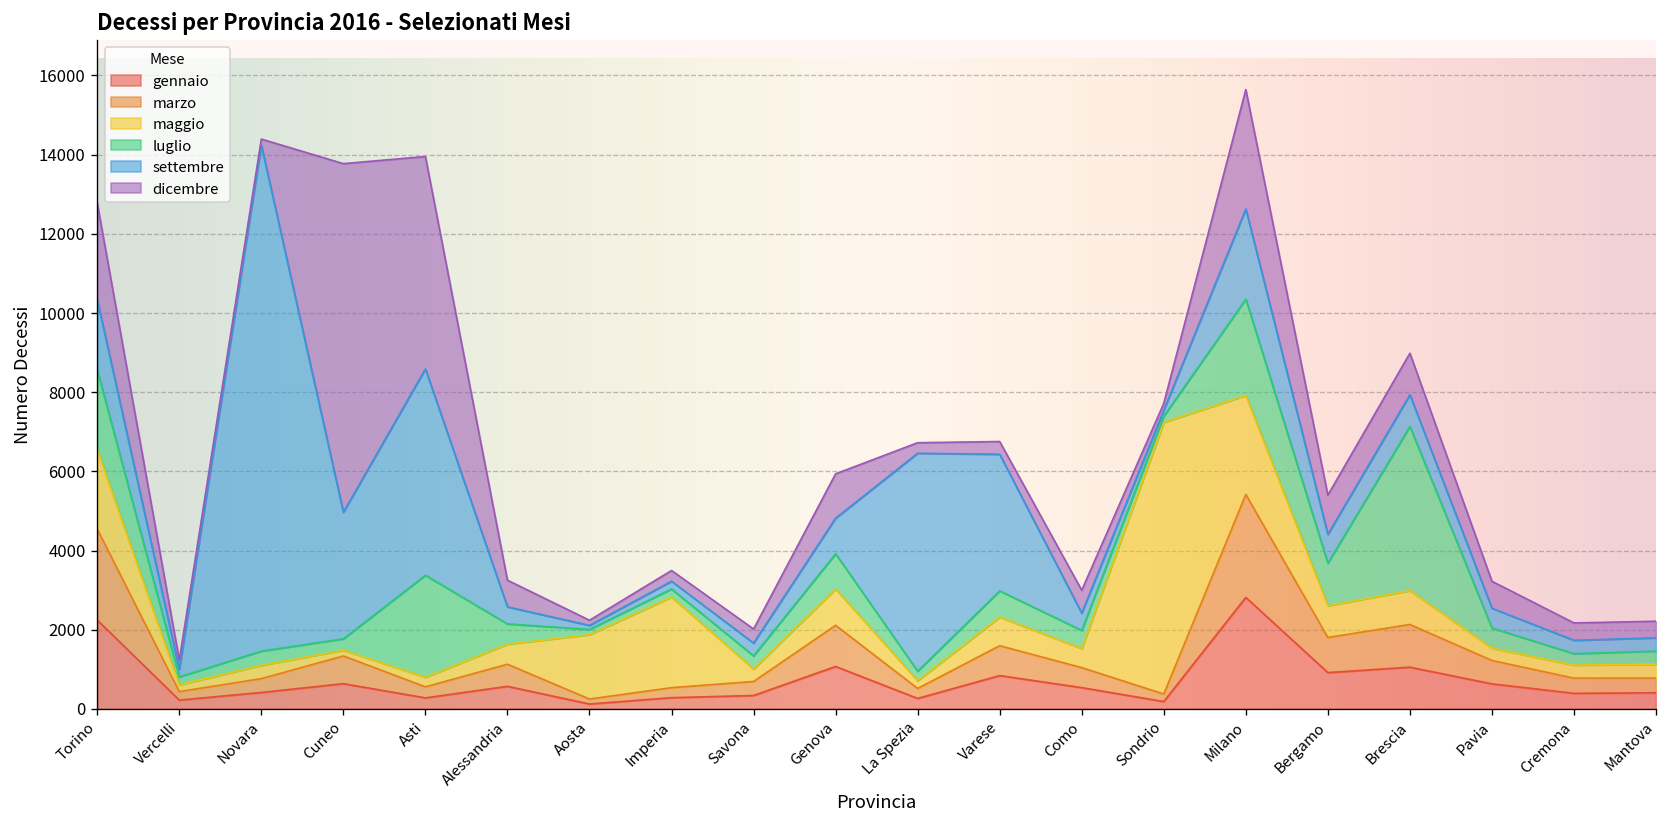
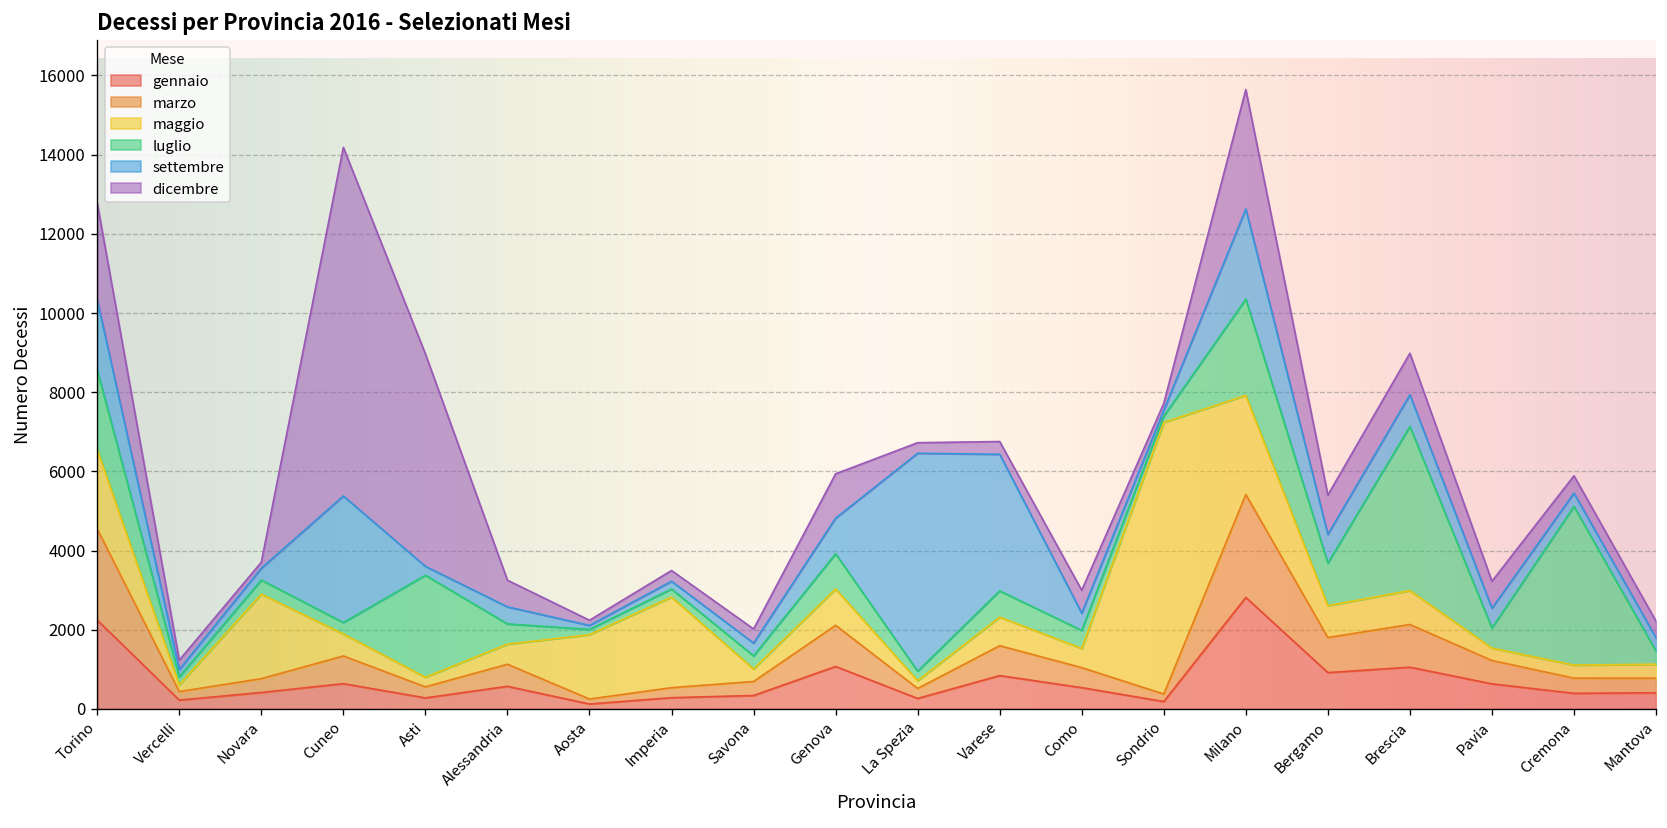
  {
    "maggio": {
      "Torino": 2000,
      "Vercelli": 200,
-     "Novara": 300,
-     "Cuneo": 100,
+     "Novara": 2100,
+     "Cuneo": 600,
      "Asti": 200,
      "Alessandria": 500,
      "Aosta": 1600,
      "Imperia": 2300,
      "Savona": 300,
      "Genova": 900,
      "La Spezia": 200,
      "Varese": 700,
      "Como": 500,
      "Sondrio": 6900,
      "Milano": 2500,
      "Bergamo": 800,
      "Brescia": 900,
      "Pavia": 300,
      "Cremona": 300,
      "Mantova": 400
    },
    "luglio": {
      "Torino": 2000,
      "Vercelli": 200,
      "Novara": 400,
      "Cuneo": 300,
      "Asti": 2600,
      "Alessandria": 500,
      "Aosta": 100,
      "Imperia": 200,
      "Savona": 300,
      "Genova": 900,
      "La Spezia": 200,
      "Varese": 700,
      "Como": 500,
      "Sondrio": 200,
      "Milano": 2400,
      "Bergamo": 1100,
      "Brescia": 4100,
      "Pavia": 500,
-     "Cremona": 300,
+     "Cremona": 4000,
      "Mantova": 300
    },
    "settembre": {
      "Torino": 1800,
      "Vercelli": 200,
-     "Novara": 12800,
+     "Novara": 300,
      "Cuneo": 3200,
-     "Asti": 5200,
+     "Asti": 200,
      "Alessandria": 400,
      "Aosta": 100,
      "Imperia": 200,
      "Savona": 300,
      "Genova": 900,
      "La Spezia": 5500,
      "Varese": 3500,
      "Como": 400,
      "Sondrio": 200,
      "Milano": 2300,
      "Bergamo": 700,
      "Brescia": 800,
      "Pavia": 500,
      "Cremona": 300,
      "Mantova": 300
    },
    "dicembre": {
      "Torino": 2400,
      "Vercelli": 200,
      "Novara": 200,
      "Cuneo": 8800,
      "Asti": 5400,
      "Alessandria": 700,
      "Aosta": 100,
      "Imperia": 300,
      "Savona": 400,
      "Genova": 1100,
      "La Spezia": 300,
      "Varese": 300,
      "Como": 600,
      "Sondrio": 200,
      "Milano": 3000,
      "Bergamo": 1000,
      "Brescia": 1000,
      "Pavia": 700,
      "Cremona": 400,
      "Mantova": 400
    }
  }
